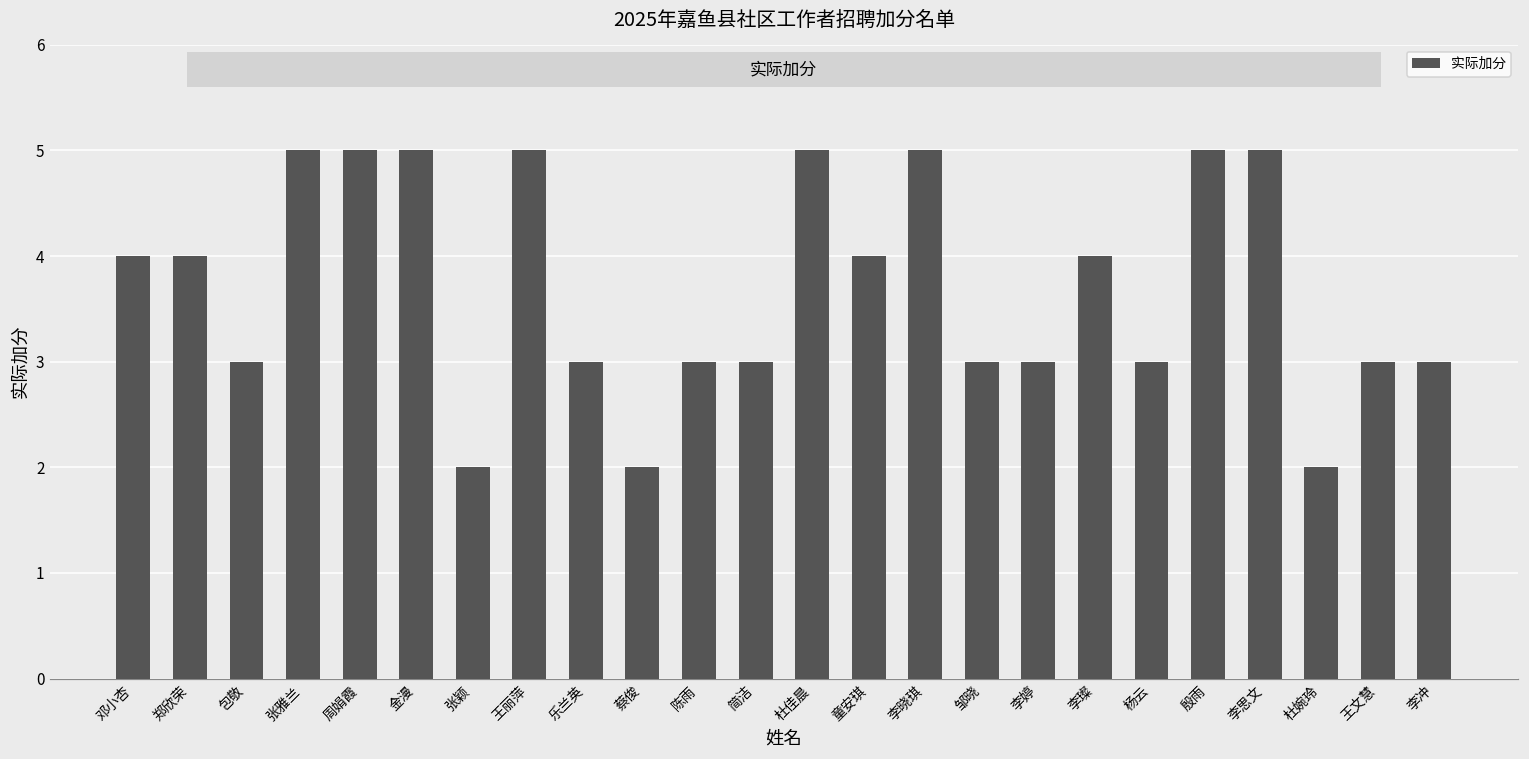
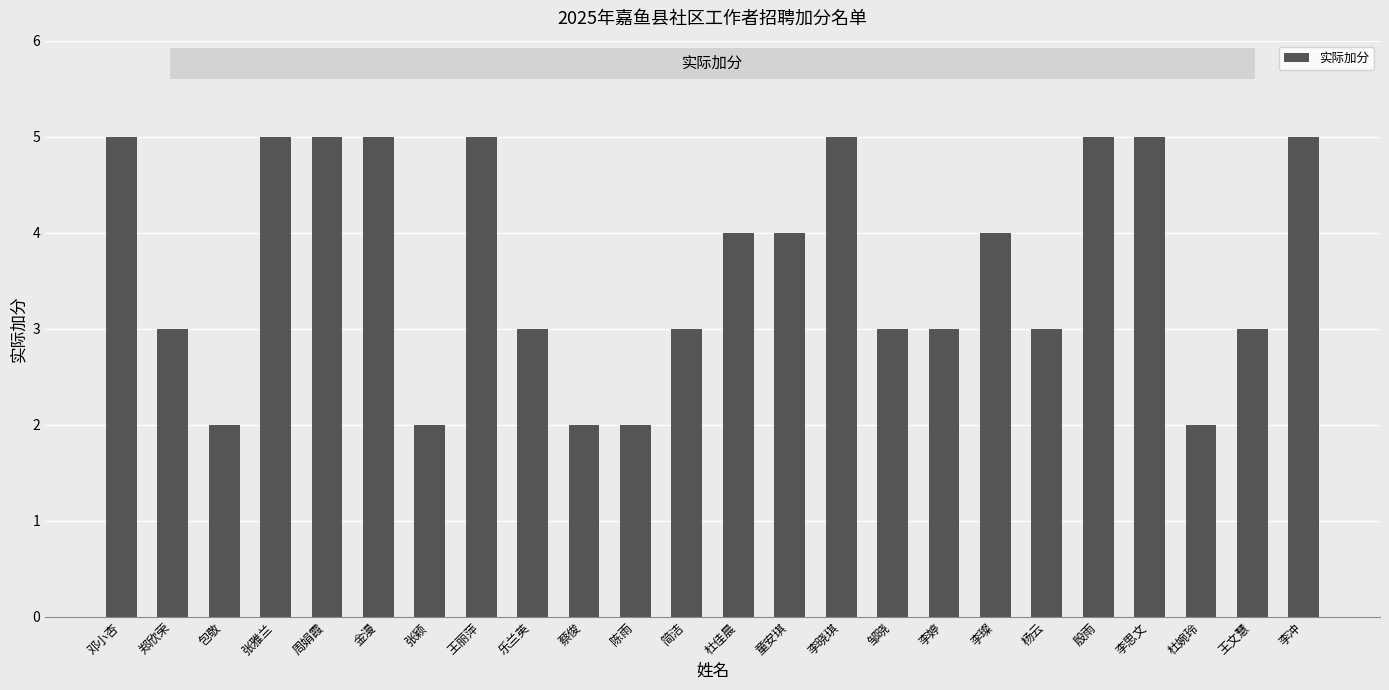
  {
-   "邓小杏": 4,
-   "郑欣荣": 4,
-   "包敬": 3,
+   "邓小杏": 5,
+   "郑欣荣": 3,
+   "包敬": 2,
    "张雅兰": 5,
    "周娟霞": 5,
    "金漫": 5,
    "张颖": 2,
    "王丽萍": 5,
    "乐兰英": 3,
    "蔡俊": 2,
-   "陈雨": 3,
+   "陈雨": 2,
    "简洁": 3,
-   "杜佳晨": 5,
+   "杜佳晨": 4,
    "童安琪": 4,
    "李晓琪": 5,
    "邹晓": 3,
    "李婷": 3,
    "李璨": 4,
    "杨云": 3,
    "殷雨": 5,
    "李思文": 5,
    "杜婉玲": 2,
    "王文慧": 3,
-   "李冲": 3
+   "李冲": 5
  }
